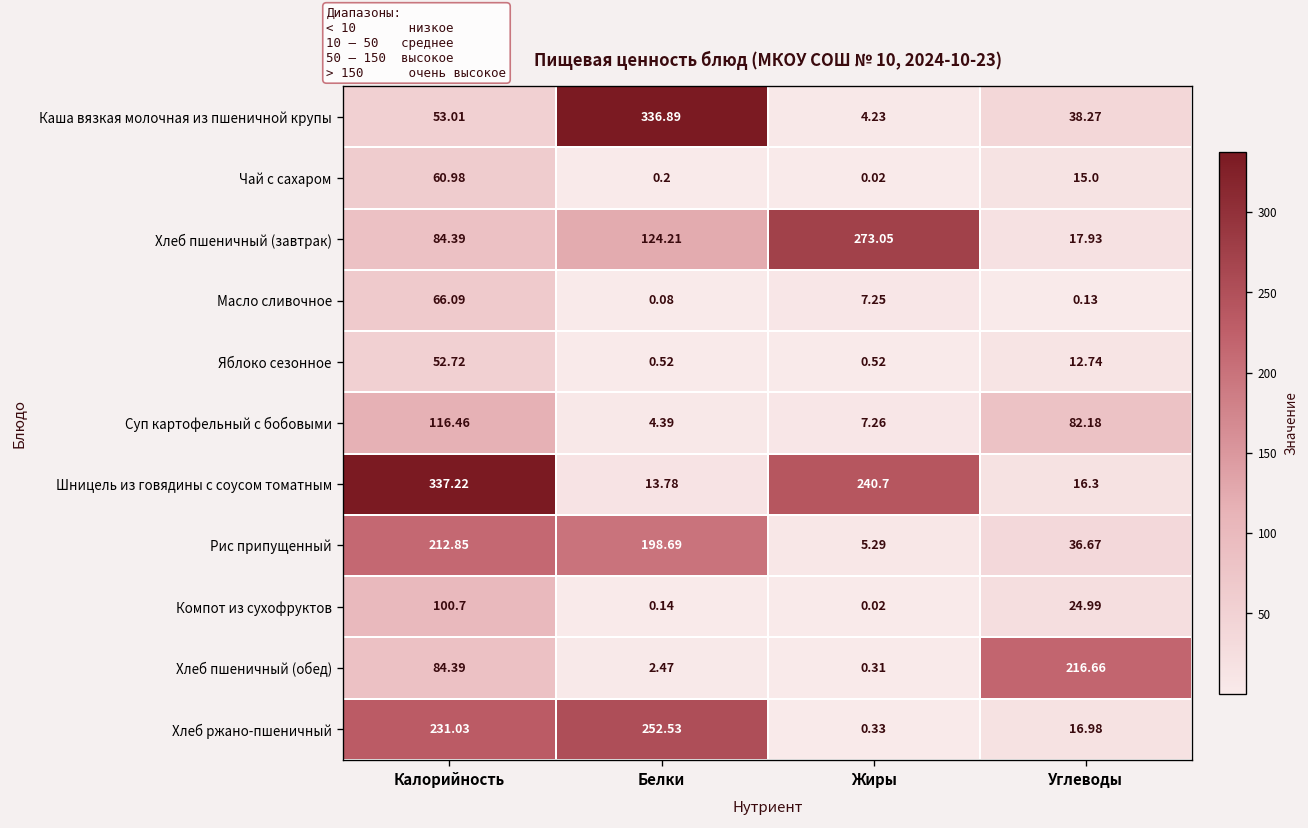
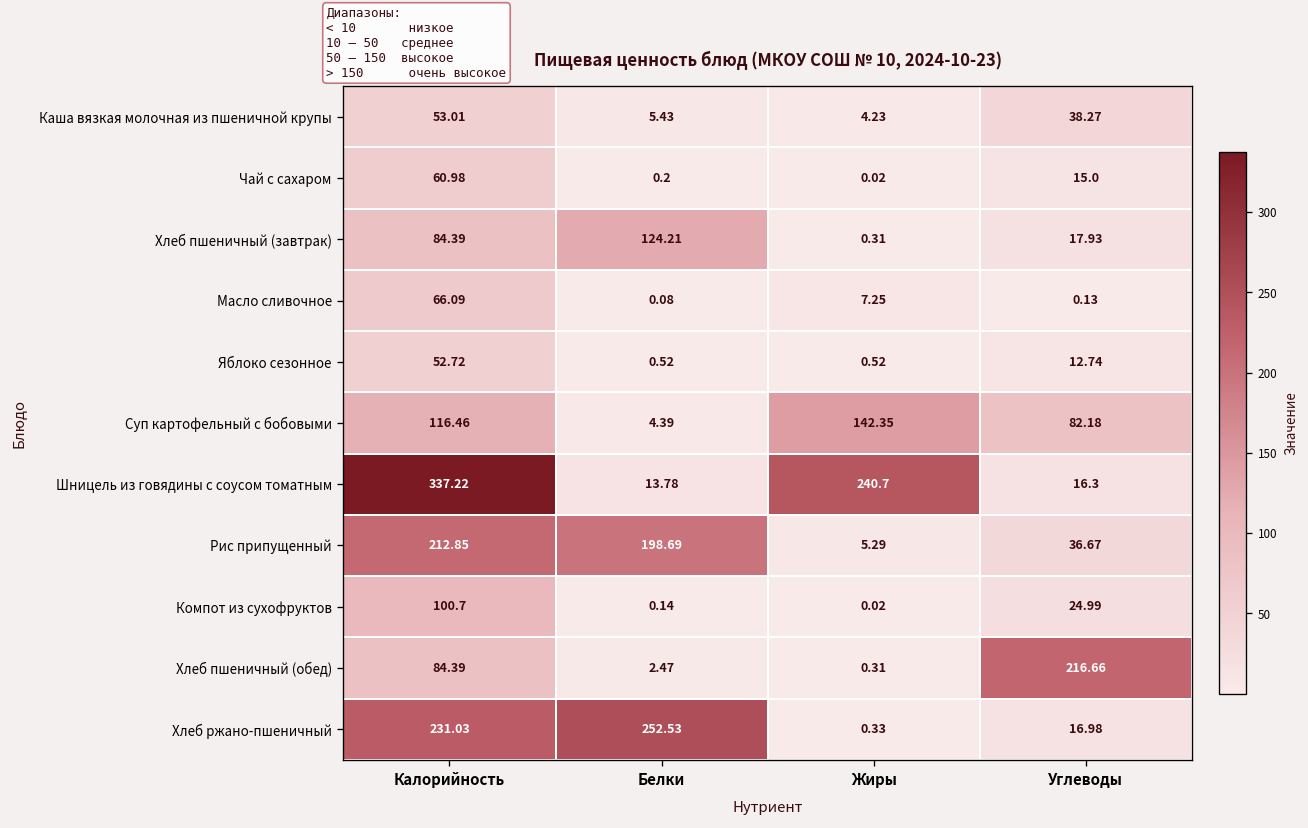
  {
    "Каша вязкая молочная из пшеничной крупы": {
      "Калорийность": 53.01,
-     "Белки": 336.89,
+     "Белки": 5.43,
      "Жиры": 4.23,
      "Углеводы": 38.27
    },
    "Чай с сахаром": {
      "Калорийность": 60.98,
      "Белки": 0.2,
      "Жиры": 0.02,
      "Углеводы": 15.0
    },
    "Хлеб пшеничный (завтрак)": {
      "Калорийность": 84.39,
      "Белки": 124.21,
-     "Жиры": 273.05,
+     "Жиры": 0.31,
      "Углеводы": 17.93
    },
    "Масло сливочное": {
      "Калорийность": 66.09,
      "Белки": 0.08,
      "Жиры": 7.25,
      "Углеводы": 0.13
    },
    "Яблоко сезонное": {
      "Калорийность": 52.72,
      "Белки": 0.52,
      "Жиры": 0.52,
      "Углеводы": 12.74
    },
    "Суп картофельный с бобовыми": {
      "Калорийность": 116.46,
      "Белки": 4.39,
-     "Жиры": 7.26,
+     "Жиры": 142.35,
      "Углеводы": 82.18
    },
    "Шницель из говядины с соусом томатным": {
      "Калорийность": 337.22,
      "Белки": 13.78,
      "Жиры": 240.7,
      "Углеводы": 16.3
    },
    "Рис припущенный": {
      "Калорийность": 212.85,
      "Белки": 198.69,
      "Жиры": 5.29,
      "Углеводы": 36.67
    },
    "Компот из сухофруктов": {
      "Калорийность": 100.7,
      "Белки": 0.14,
      "Жиры": 0.02,
      "Углеводы": 24.99
    },
    "Хлеб пшеничный (обед)": {
      "Калорийность": 84.39,
      "Белки": 2.47,
      "Жиры": 0.31,
      "Углеводы": 216.66
    },
    "Хлеб ржано-пшеничный": {
      "Калорийность": 231.03,
      "Белки": 252.53,
      "Жиры": 0.33,
      "Углеводы": 16.98
    }
  }
